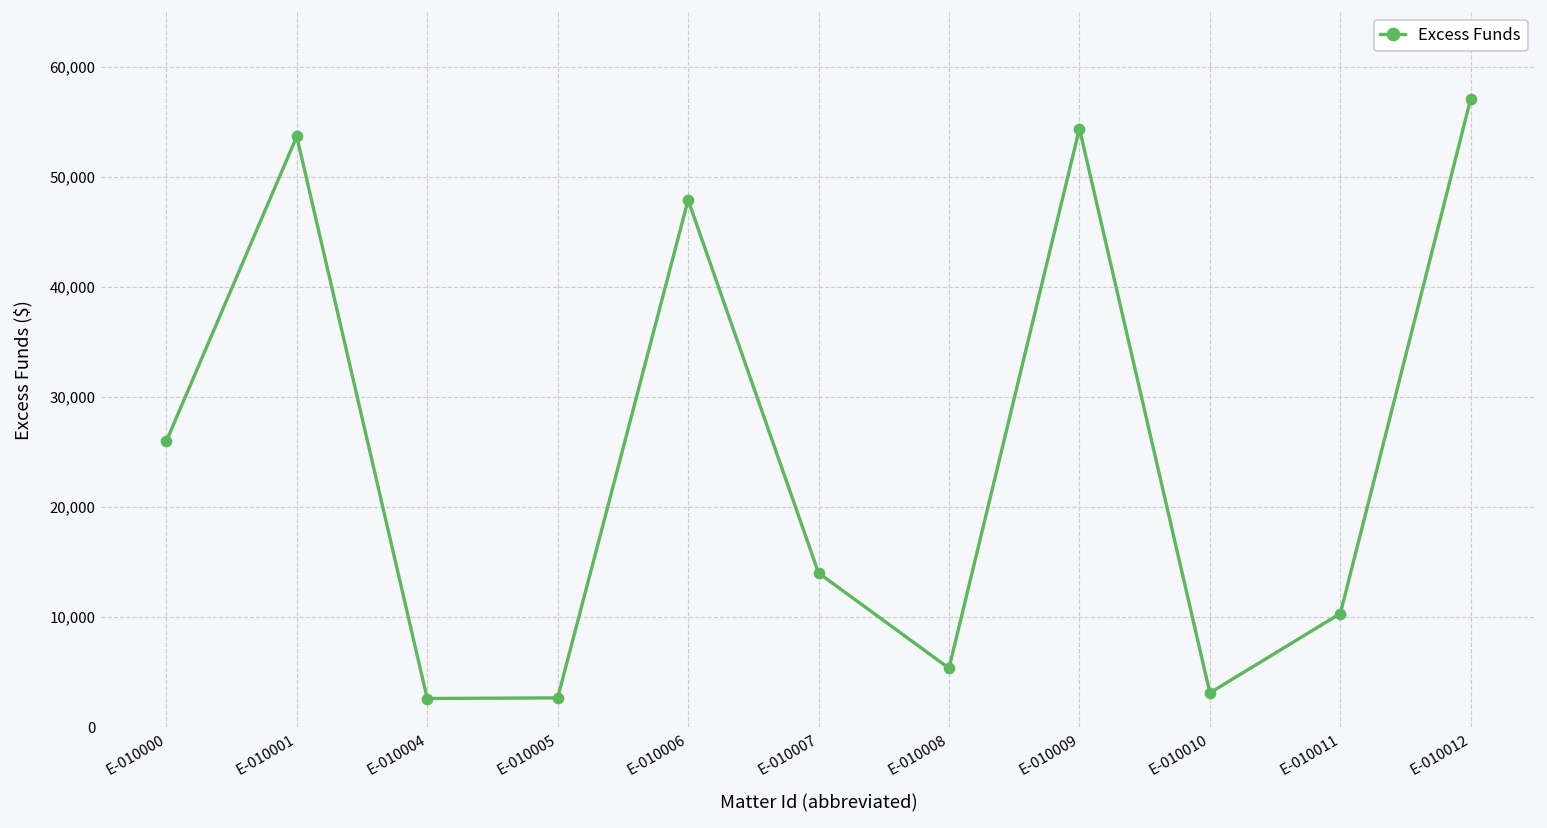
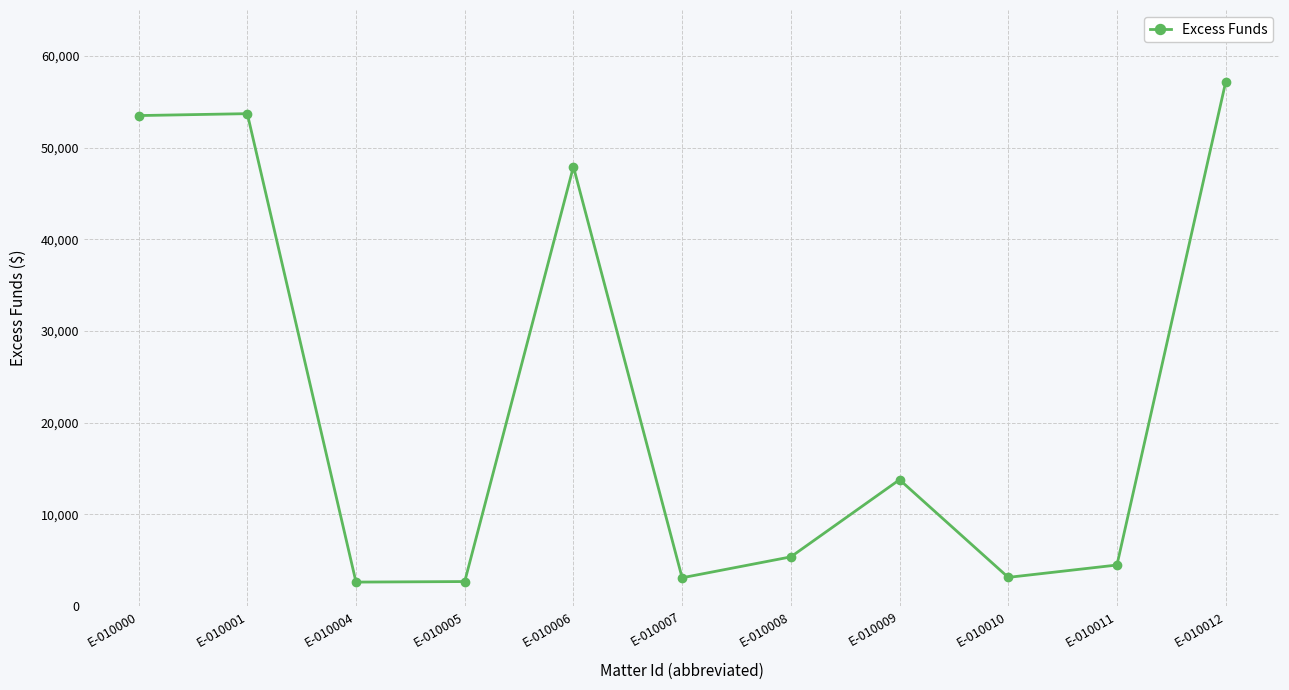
  {
-   "E-010000": "26,000",
+   "E-010000": "53,000",
    "E-010001": "54,000",
    "E-010004": "3,000",
    "E-010005": "3,000",
    "E-010006": "48,000",
-   "E-010007": "14,000",
+   "E-010007": "3,000",
    "E-010008": "5,000",
-   "E-010009": "54,000",
+   "E-010009": "14,000",
    "E-010010": "3,000",
-   "E-010011": "10,000",
+   "E-010011": "4,000",
    "E-010012": "57,000"
  }
